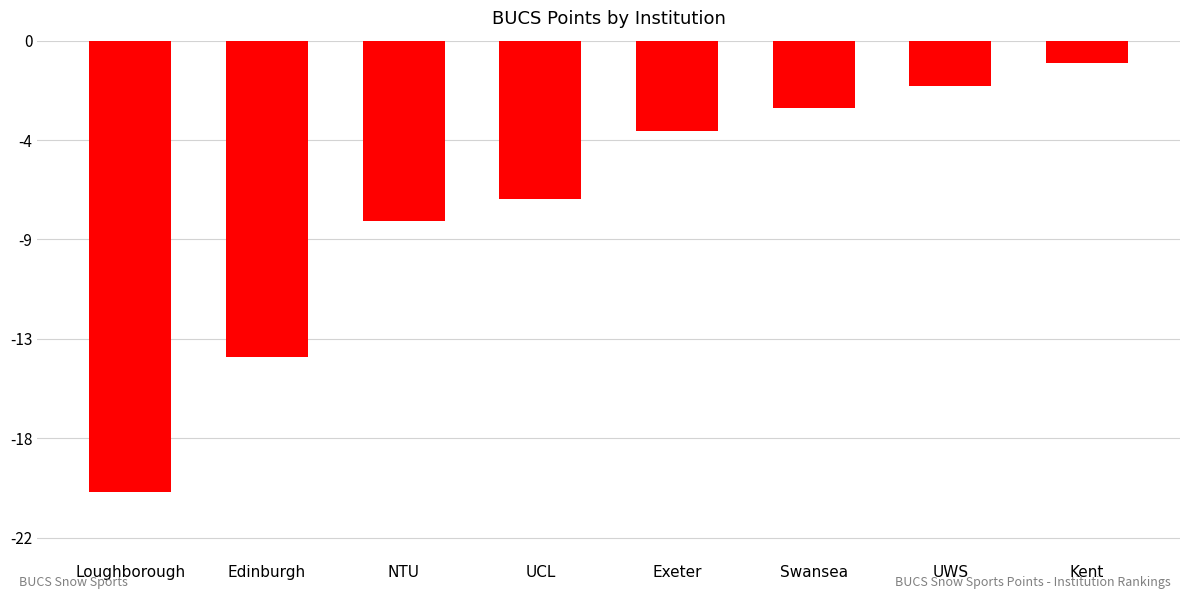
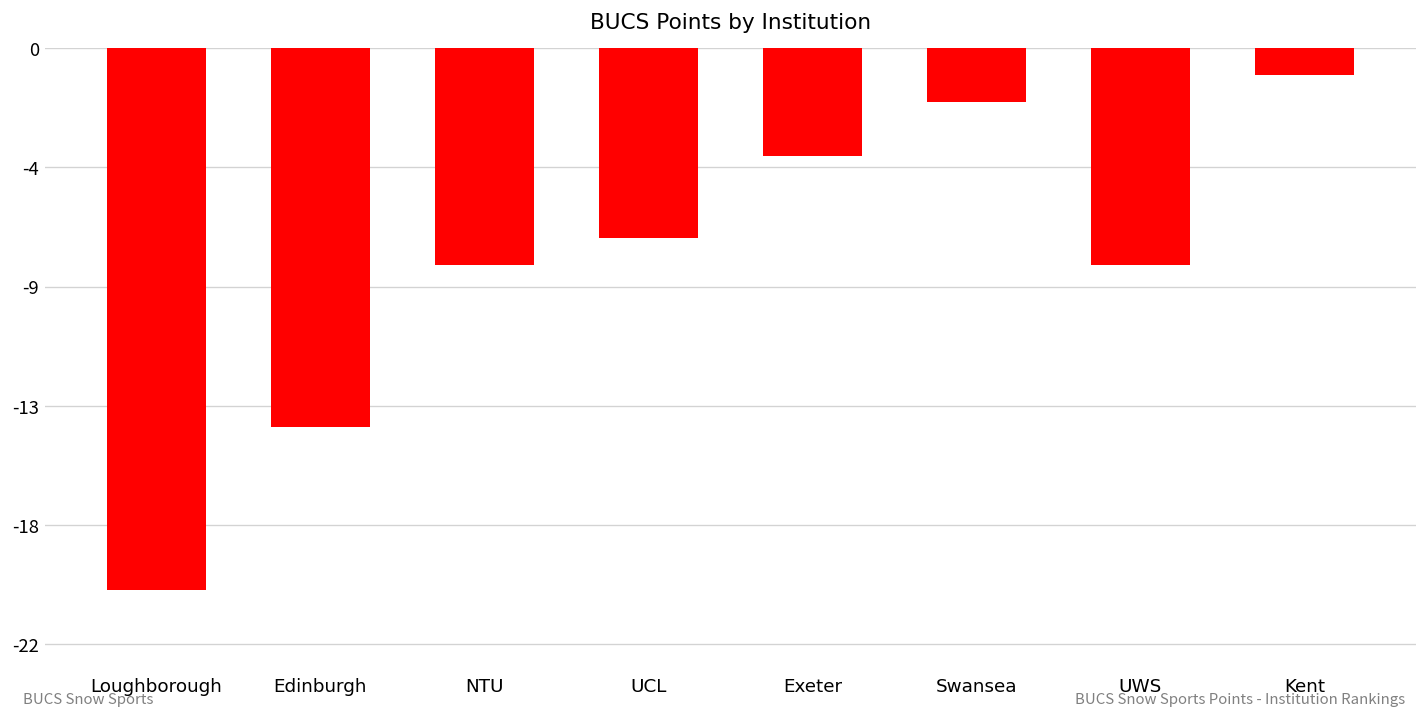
  {
    "Loughborough": -20.0,
    "Edinburgh": -14.0,
    "NTU": -8.0,
    "UCL": -7.0,
    "Exeter": -4.0,
-   "Swansea": -3.0,
-   "UWS": -2.0,
+   "Swansea": -2.0,
+   "UWS": -8.0,
    "Kent": -1.0
  }
